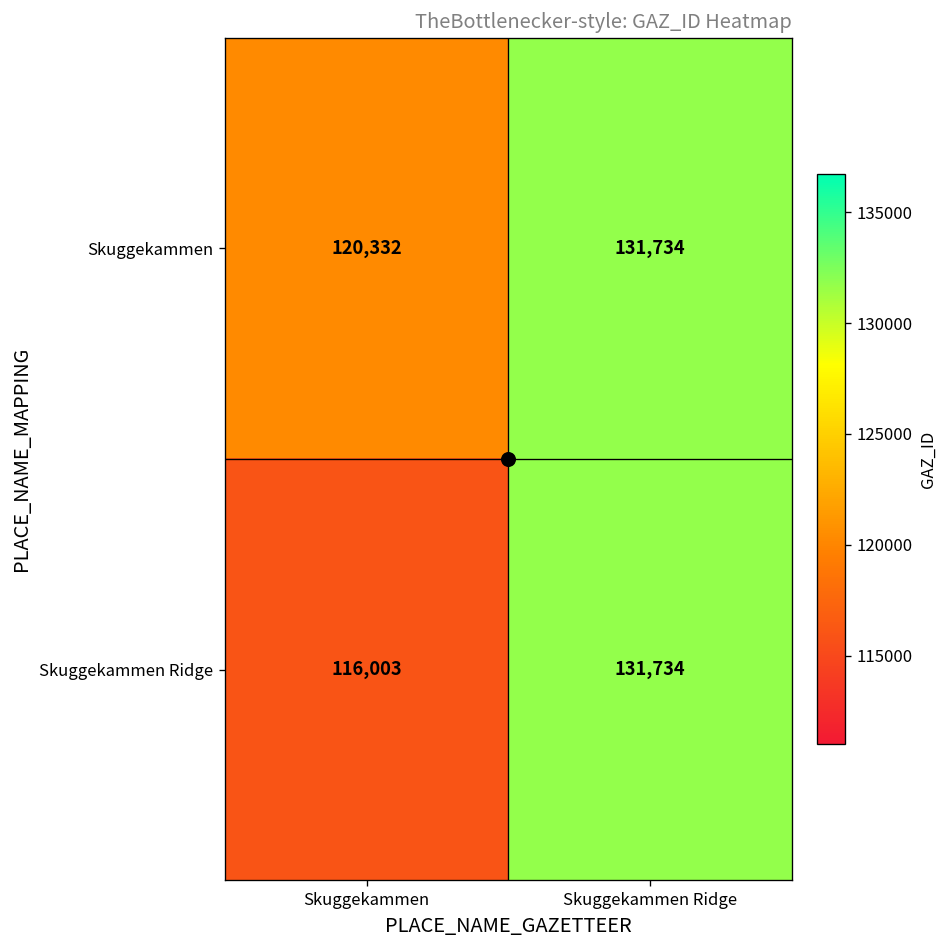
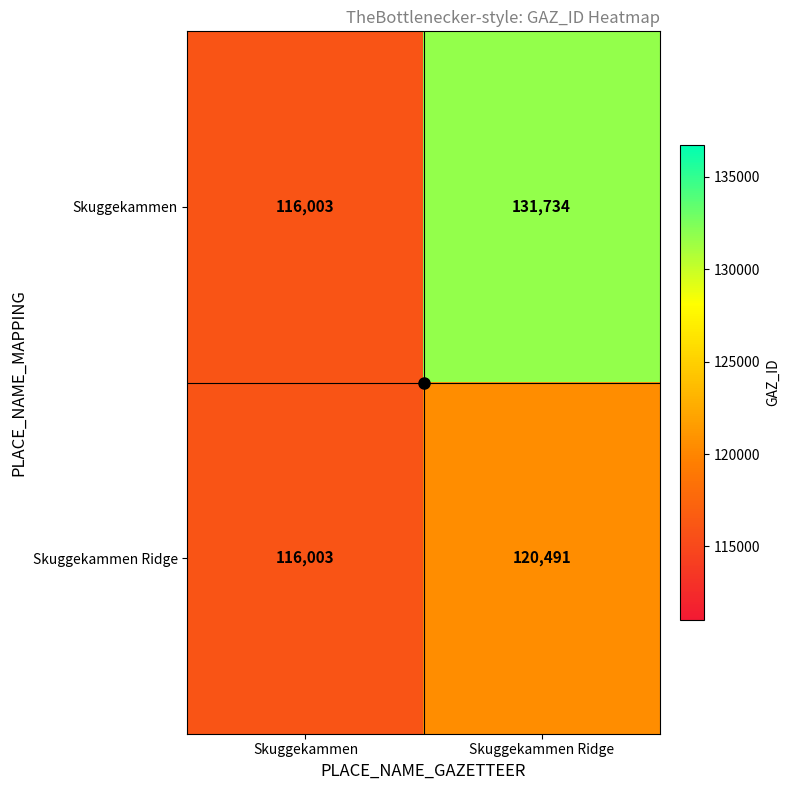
  {
    "Skuggekammen": {
-     "Skuggekammen": "120,332",
+     "Skuggekammen": "116,003",
      "Skuggekammen Ridge": "131,734"
    },
    "Skuggekammen Ridge": {
      "Skuggekammen": "116,003",
-     "Skuggekammen Ridge": "131,734"
+     "Skuggekammen Ridge": "120,491"
    }
  }
